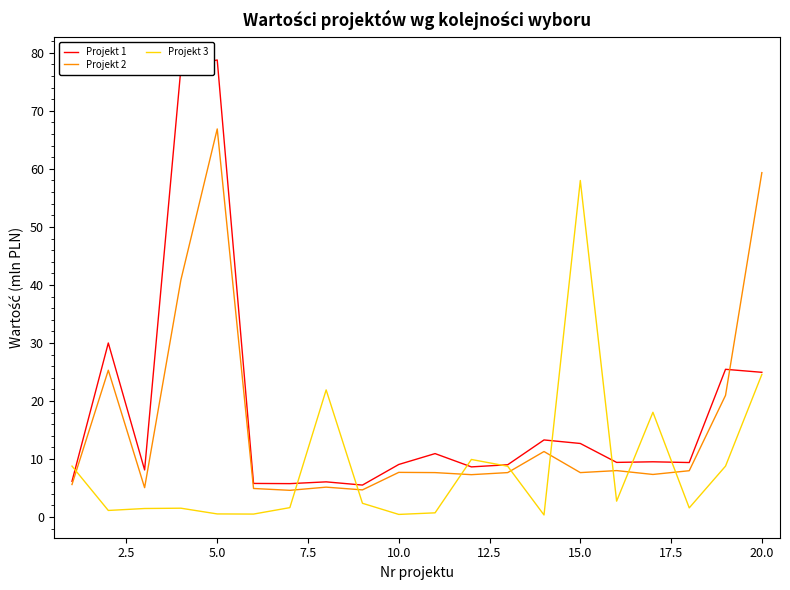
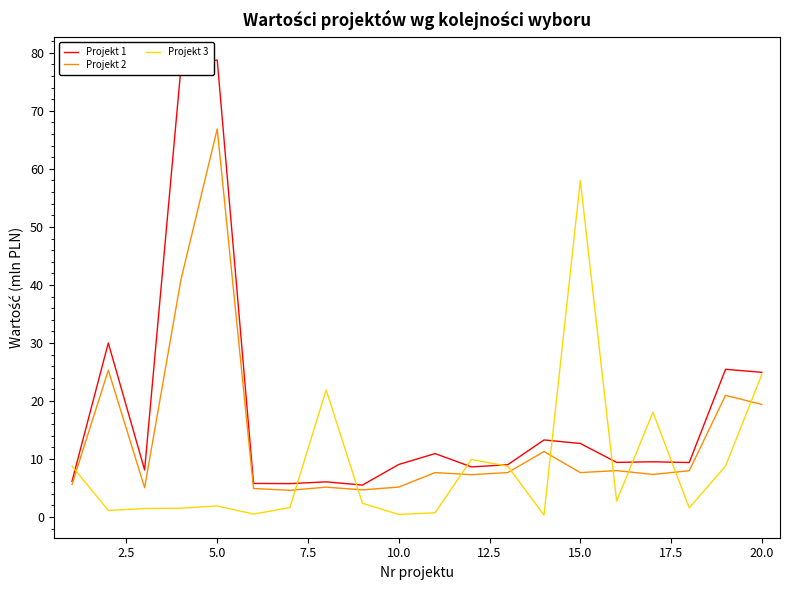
  {
    "Projekt 1": {
      "5.0": 79,
      "10.0": 9,
      "15.0": 13
    },
    "Projekt 2": {
      "5.0": 67,
-     "10.0": 8,
+     "10.0": 5,
      "15.0": 8,
-     "20.0": 59
+     "20.0": 19
    },
    "Projekt 3": {
-     "5.0": 1,
+     "5.0": 2,
      "10.0": 0,
      "15.0": 58
    }
  }
